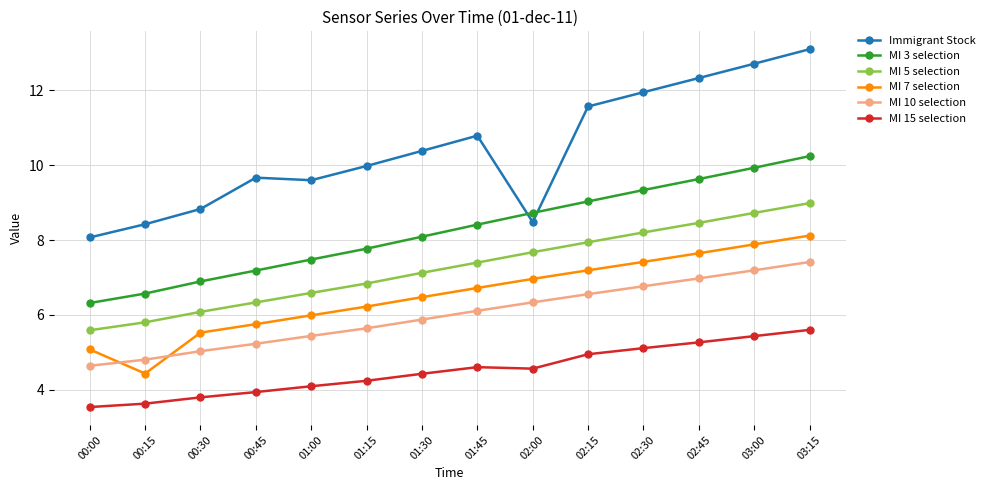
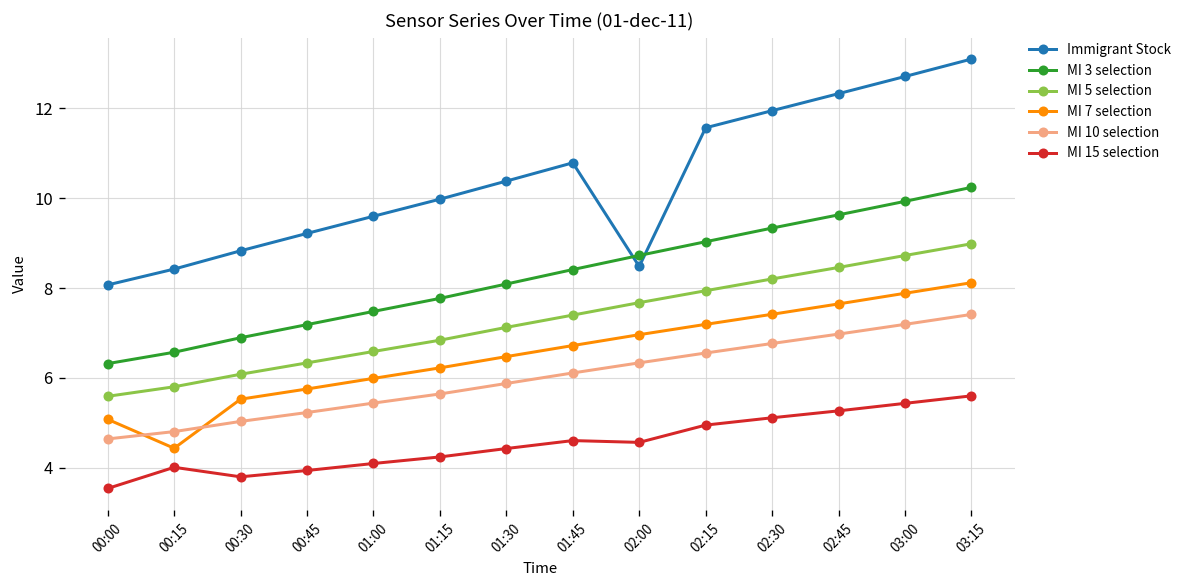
  {
    "Immigrant Stock": {
      "00:00": 8.1,
      "00:15": 8.4,
      "00:30": 8.8,
-     "00:45": 9.7,
+     "00:45": 9.2,
      "01:00": 9.6,
      "01:15": 10.0,
      "01:30": 10.4,
      "01:45": 10.8,
      "02:00": 8.5,
      "02:15": 11.6,
      "02:30": 12.0,
      "02:45": 12.3,
      "03:00": 12.7,
      "03:15": 13.1
    },
    "MI 3 selection": {
      "00:00": 6.3,
      "00:15": 6.6,
      "00:30": 6.9,
      "00:45": 7.2,
      "01:00": 7.5,
      "01:15": 7.8,
      "01:30": 8.1,
      "01:45": 8.4,
      "02:00": 8.7,
      "02:15": 9.0,
      "02:30": 9.3,
      "02:45": 9.6,
      "03:00": 9.9,
      "03:15": 10.2
    },
    "MI 5 selection": {
      "00:00": 5.6,
      "00:15": 5.8,
      "00:30": 6.1,
      "00:45": 6.3,
      "01:00": 6.6,
      "01:15": 6.8,
      "01:30": 7.1,
      "01:45": 7.4,
      "02:00": 7.7,
      "02:15": 7.9,
      "02:30": 8.2,
      "02:45": 8.5,
      "03:00": 8.7,
      "03:15": 9.0
    },
    "MI 7 selection": {
      "00:00": 5.1,
      "00:15": 4.4,
      "00:30": 5.5,
      "00:45": 5.8,
      "01:00": 6.0,
      "01:15": 6.2,
      "01:30": 6.5,
      "01:45": 6.7,
      "02:00": 7.0,
      "02:15": 7.2,
      "02:30": 7.4,
      "02:45": 7.6,
      "03:00": 7.9,
      "03:15": 8.1
    },
    "MI 10 selection": {
      "00:00": 4.6,
      "00:15": 4.8,
      "00:30": 5.0,
      "00:45": 5.2,
      "01:00": 5.4,
      "01:15": 5.6,
      "01:30": 5.9,
      "01:45": 6.1,
      "02:00": 6.3,
      "02:15": 6.6,
      "02:30": 6.8,
      "02:45": 7.0,
      "03:00": 7.2,
      "03:15": 7.4
    },
    "MI 15 selection": {
      "00:00": 3.5,
-     "00:15": 3.6,
+     "00:15": 4.0,
      "00:30": 3.8,
      "00:45": 3.9,
      "01:00": 4.1,
      "01:15": 4.2,
      "01:30": 4.4,
      "01:45": 4.6,
      "02:00": 4.6,
      "02:15": 5.0,
      "02:30": 5.1,
      "02:45": 5.3,
      "03:00": 5.4,
      "03:15": 5.6
    }
  }
